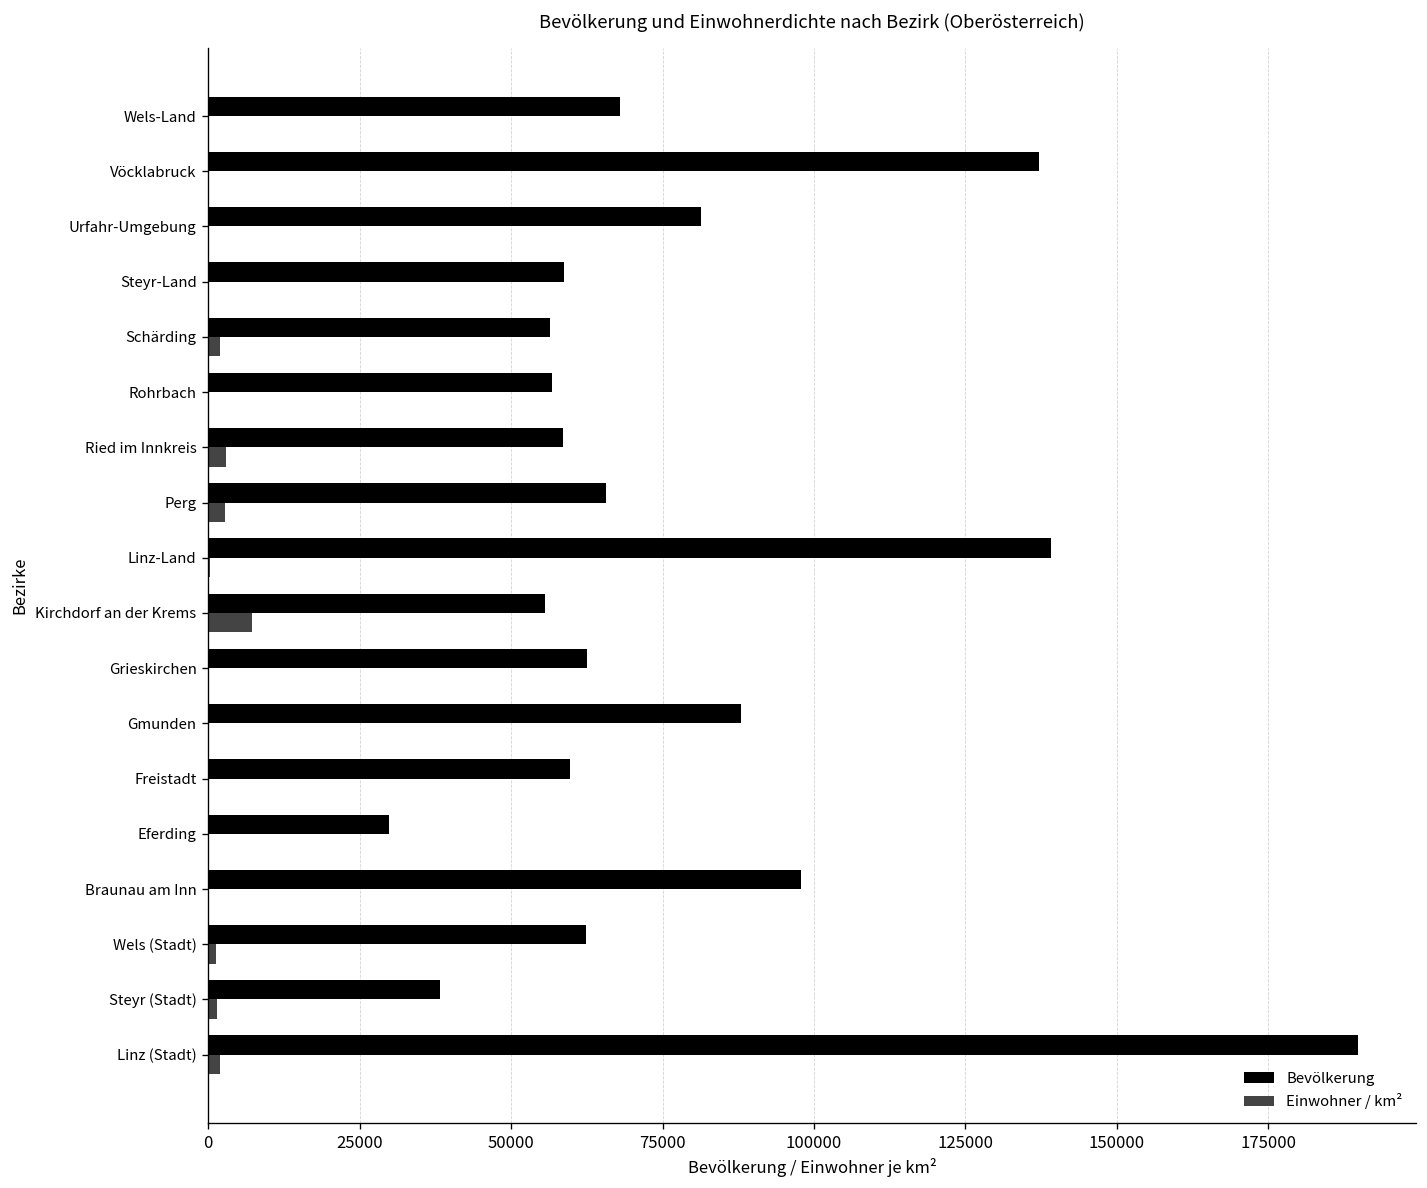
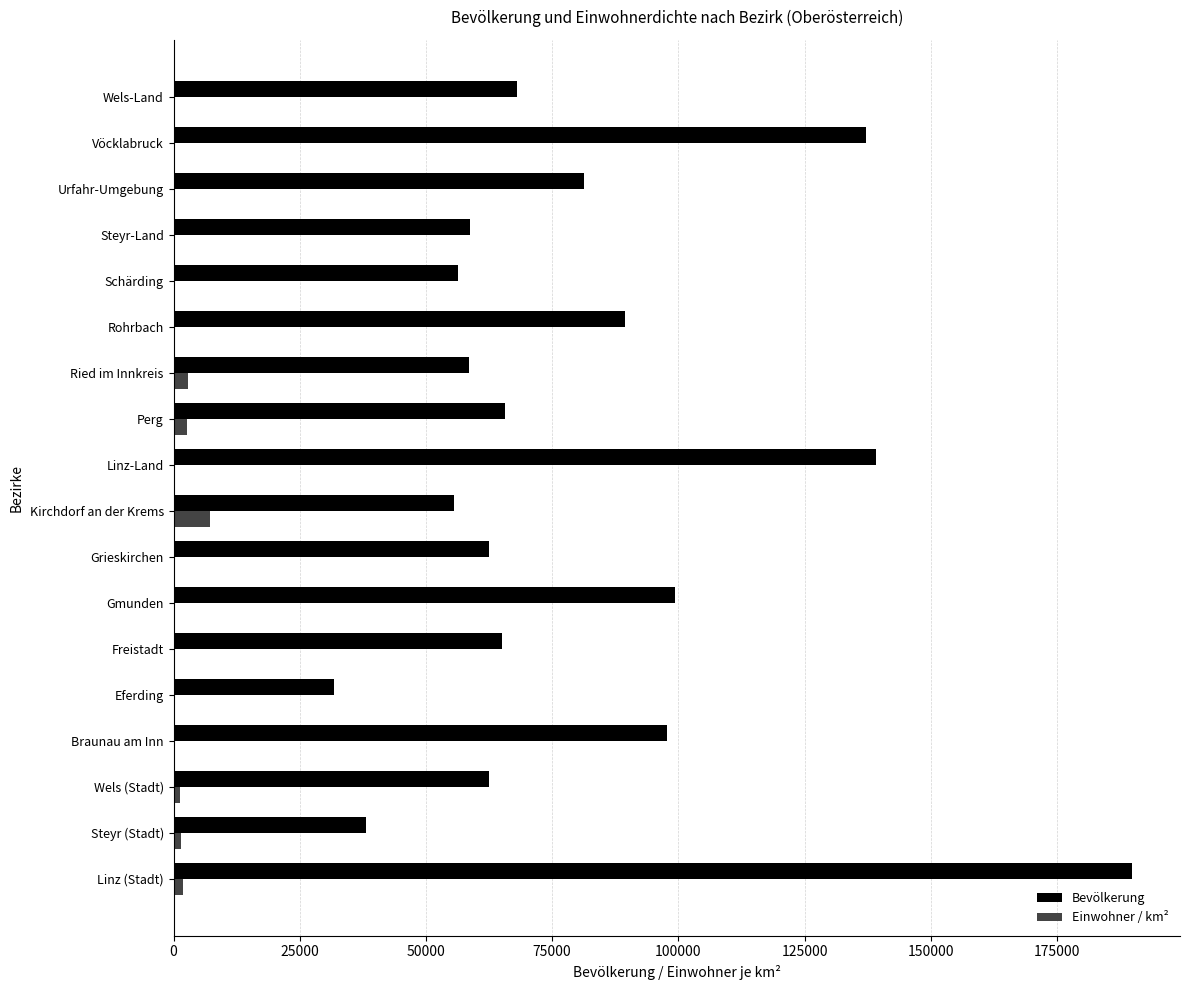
  {
    "Bevölkerung": {
      "Wels-Land": 68000,
      "Vöcklabruck": 137000,
      "Urfahr-Umgebung": 81000,
      "Steyr-Land": 59000,
      "Schärding": 56000,
-     "Rohrbach": 57000,
+     "Rohrbach": 89000,
      "Ried im Innkreis": 59000,
      "Perg": 66000,
      "Linz-Land": 139000,
      "Kirchdorf an der Krems": 56000,
      "Grieskirchen": 63000,
-     "Gmunden": 88000,
-     "Freistadt": 60000,
-     "Eferding": 30000,
+     "Gmunden": 99000,
+     "Freistadt": 65000,
+     "Eferding": 32000,
      "Braunau am Inn": 98000,
      "Wels (Stadt)": 62000,
      "Steyr (Stadt)": 38000,
      "Linz (Stadt)": 190000
    },
    "Einwohner / km²": {
-     "Schärding": 2000,
+     "Schärding": 0,
      "Ried im Innkreis": 3000,
      "Perg": 3000,
      "Kirchdorf an der Krems": 7000,
      "Wels (Stadt)": 1000,
      "Steyr (Stadt)": 1000,
      "Linz (Stadt)": 2000
    }
  }
